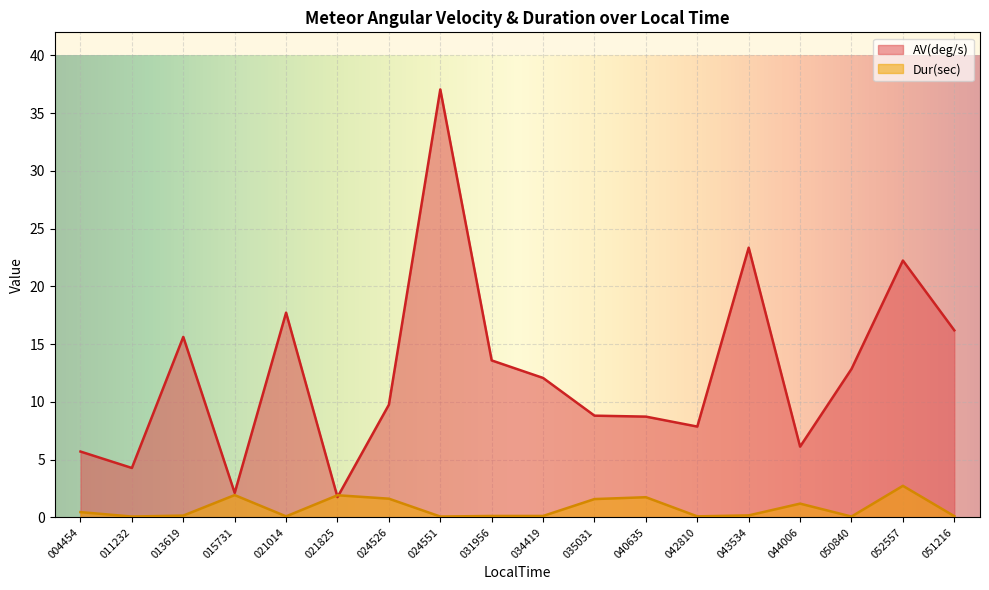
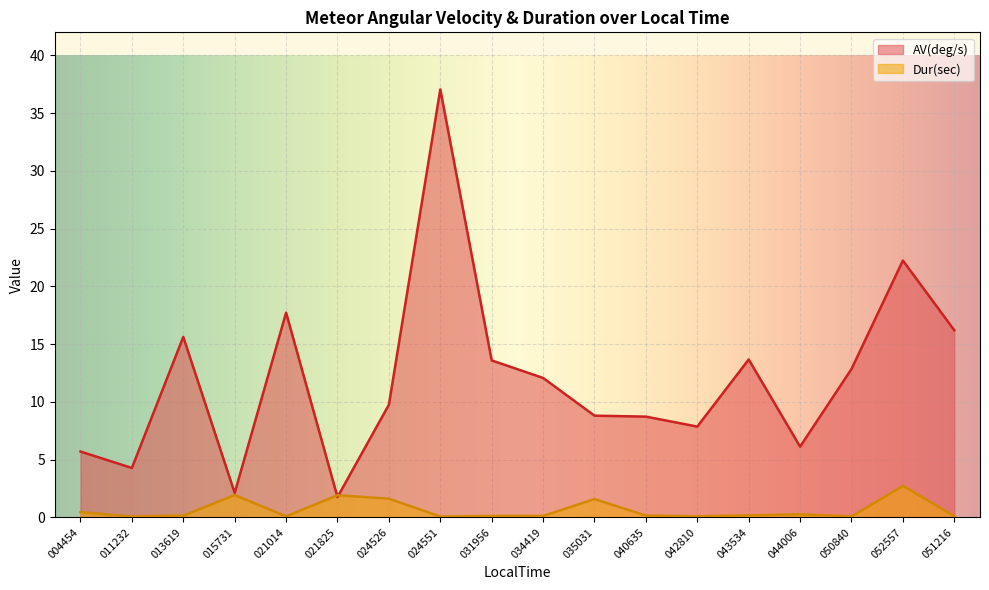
  {
    "AV(deg/s)": {
      "004454": 5.7,
      "011232": 4.3,
      "013619": 15.6,
      "021014": 17.7,
      "024526": 9.8,
      "024551": 37.1,
      "031956": 13.6,
      "034419": 12.1,
      "035031": 8.8,
      "040635": 8.7,
      "042810": 7.9,
-     "043534": 23.4,
+     "043534": 13.7,
      "044006": 6.1,
      "050840": 12.8,
      "052557": 22.2,
      "051216": 16.2
    },
    "Dur(sec)": {
      "004454": 0.5,
      "011232": 0.1,
      "013619": 0.2,
      "021014": 0.1,
      "024526": 1.6,
      "024551": 0.1,
      "031956": 0.1,
      "034419": 0.1,
      "035031": 1.6,
-     "040635": 1.7,
+     "040635": 0.2,
      "042810": 0.1,
      "043534": 0.2,
-     "044006": 1.2,
+     "044006": 0.3,
      "050840": 0.1,
      "052557": 2.7,
      "051216": 0.1
    }
  }
